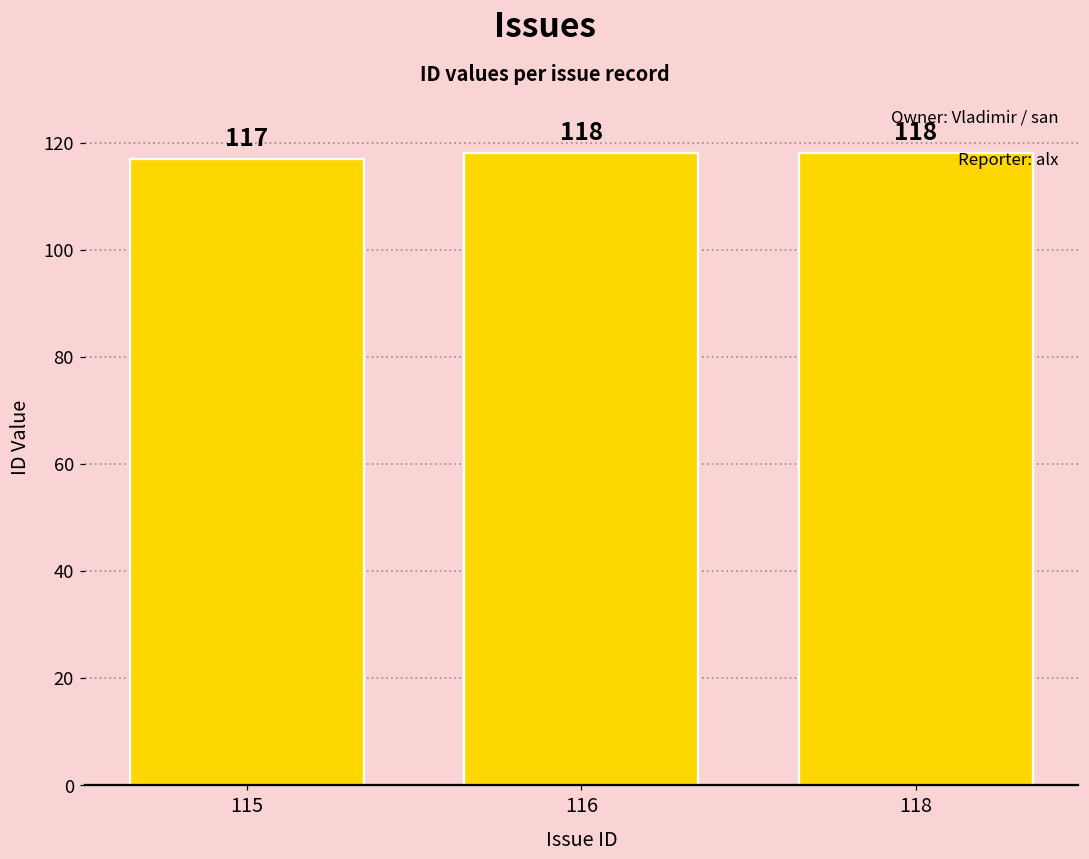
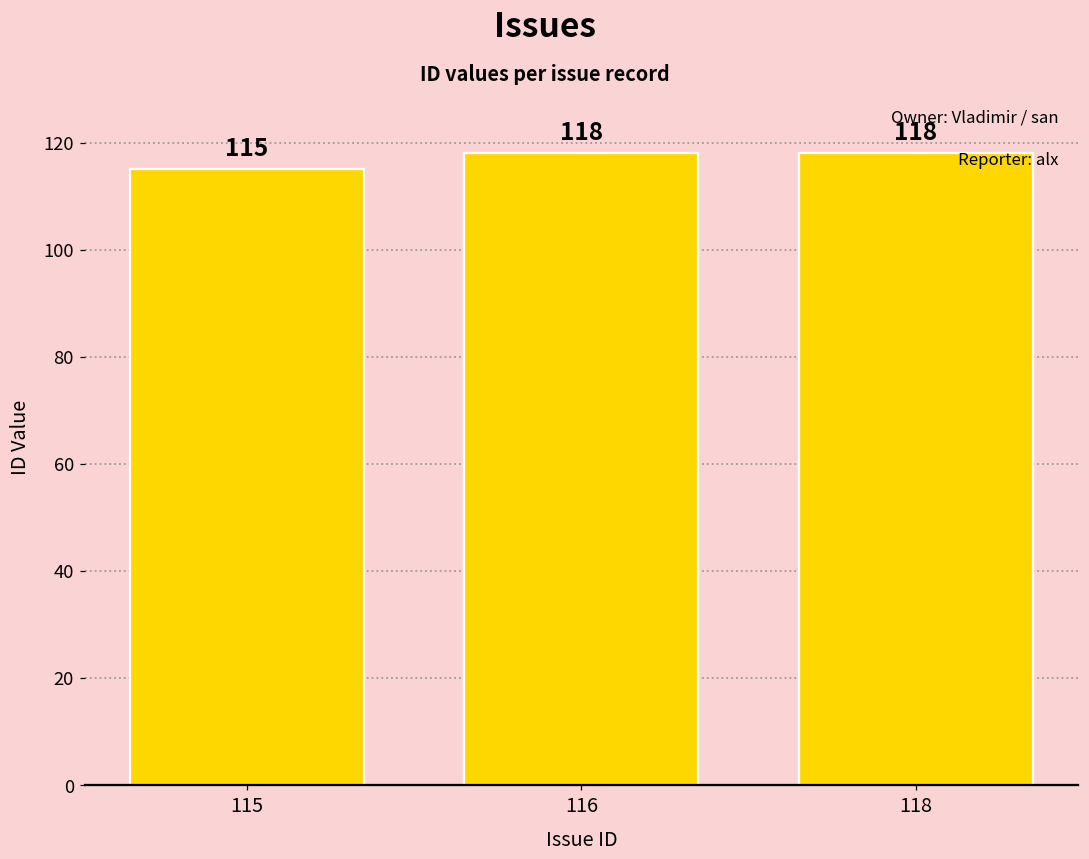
  {
-   "115": 117,
+   "115": 115,
    "116": 118
  }
